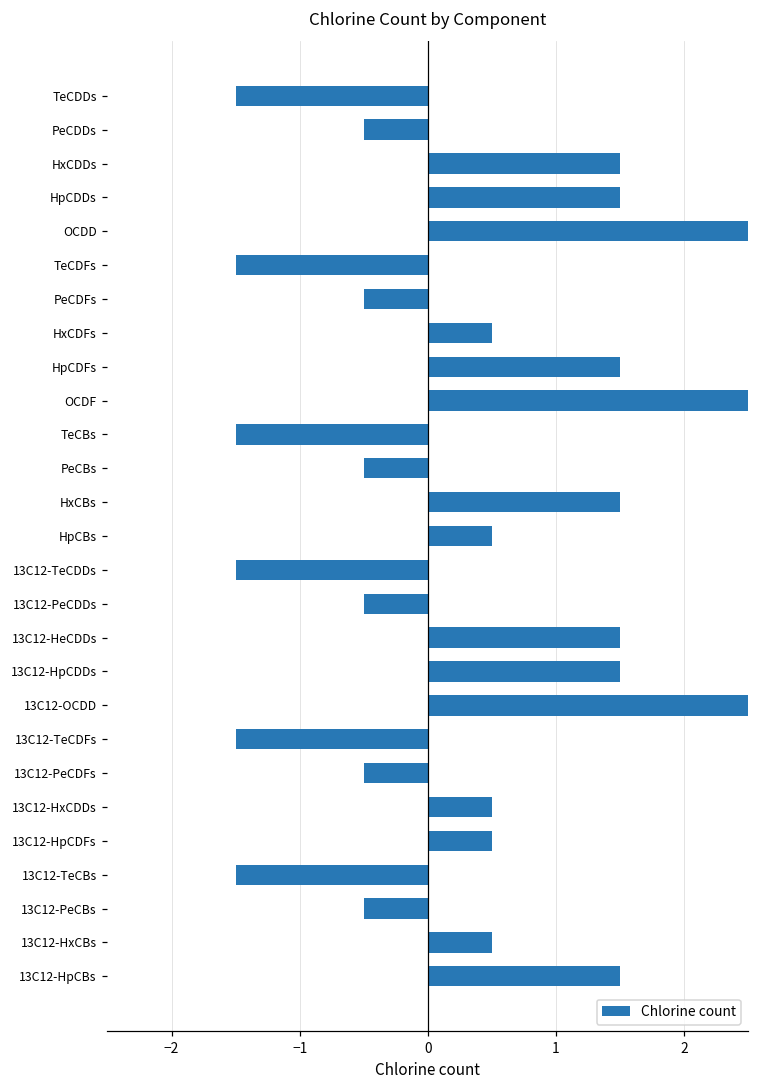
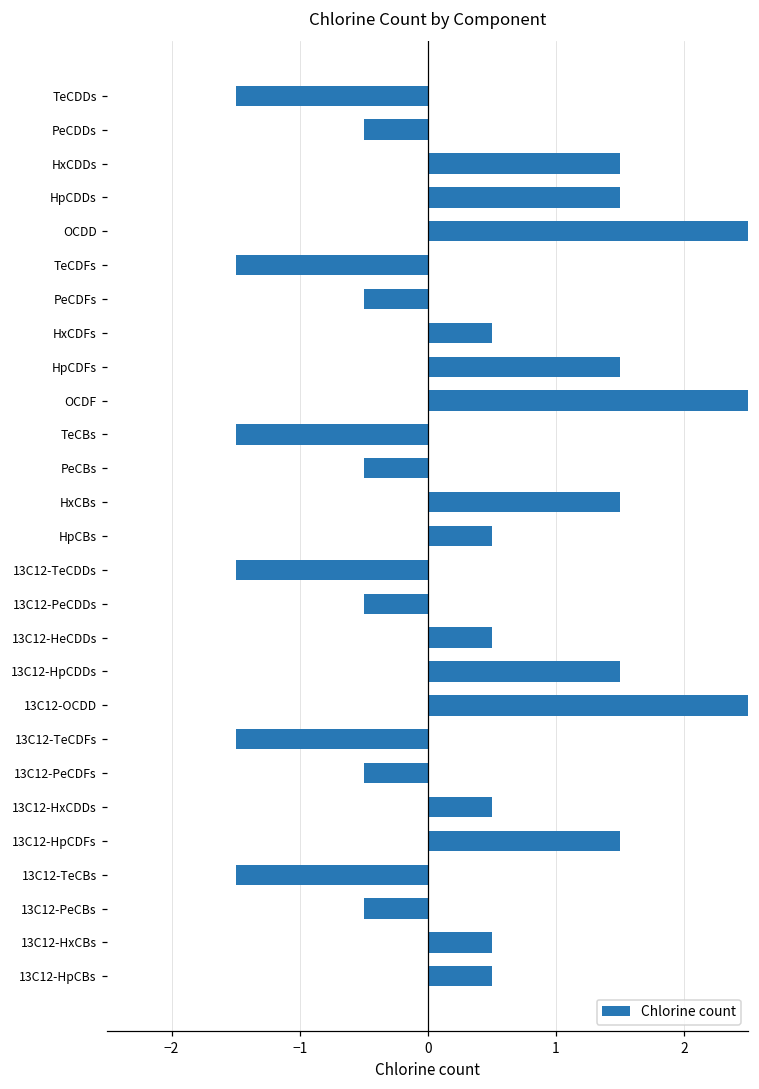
  {
    "TeCDDs": -1.50,
    "PeCDDs": -0.50,
    "HxCDDs": 1.50,
    "HpCDDs": 1.50,
    "OCDD": 2.50,
    "TeCDFs": -1.50,
    "PeCDFs": -0.50,
    "HxCDFs": 0.50,
    "HpCDFs": 1.50,
    "OCDF": 2.50,
    "TeCBs": -1.50,
    "PeCBs": -0.50,
    "HxCBs": 1.50,
    "HpCBs": 0.50,
    "13C12-TeCDDs": -1.50,
    "13C12-PeCDDs": -0.50,
-   "13C12-HeCDDs": 1.50,
+   "13C12-HeCDDs": 0.50,
    "13C12-HpCDDs": 1.50,
    "13C12-OCDD": 2.50,
    "13C12-TeCDFs": -1.50,
    "13C12-PeCDFs": -0.50,
    "13C12-HxCDDs": 0.50,
-   "13C12-HpCDFs": 0.50,
+   "13C12-HpCDFs": 1.50,
    "13C12-TeCBs": -1.50,
    "13C12-PeCBs": -0.50,
    "13C12-HxCBs": 0.50,
-   "13C12-HpCBs": 1.50
+   "13C12-HpCBs": 0.50
  }
